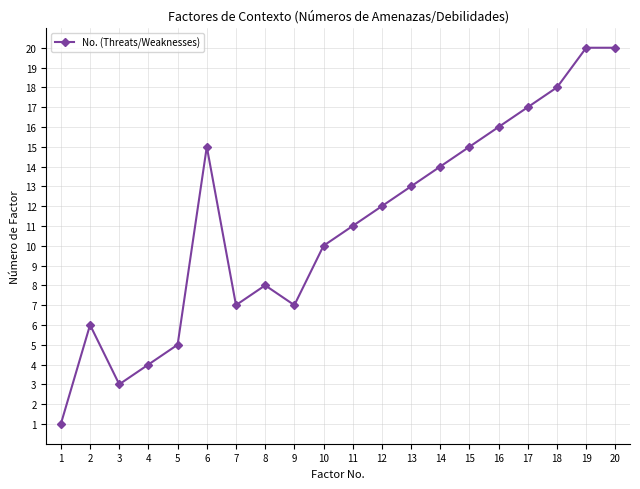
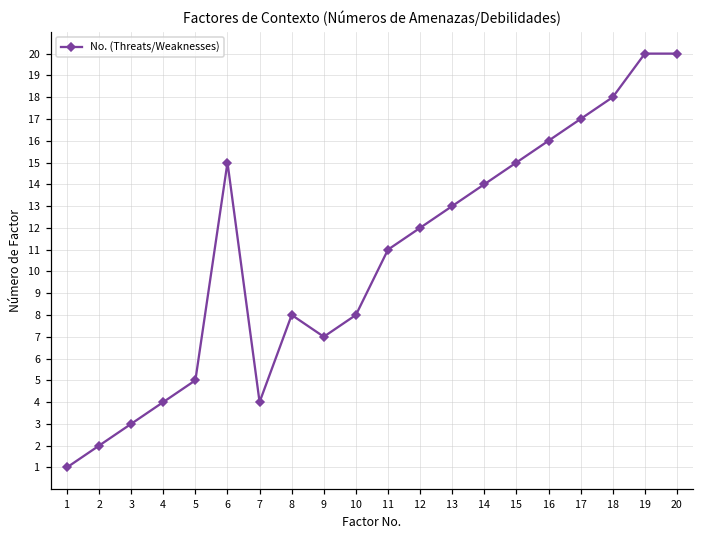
  {
    "1": 1,
-   "2": 6,
+   "2": 2,
    "3": 3,
    "4": 4,
    "5": 5,
    "6": 15,
-   "7": 7,
+   "7": 4,
    "8": 8,
    "9": 7,
-   "10": 10,
+   "10": 8,
    "11": 11,
    "12": 12,
    "13": 13,
    "14": 14,
    "15": 15,
    "16": 16,
    "17": 17,
    "18": 18,
    "19": 20,
    "20": 20
  }
